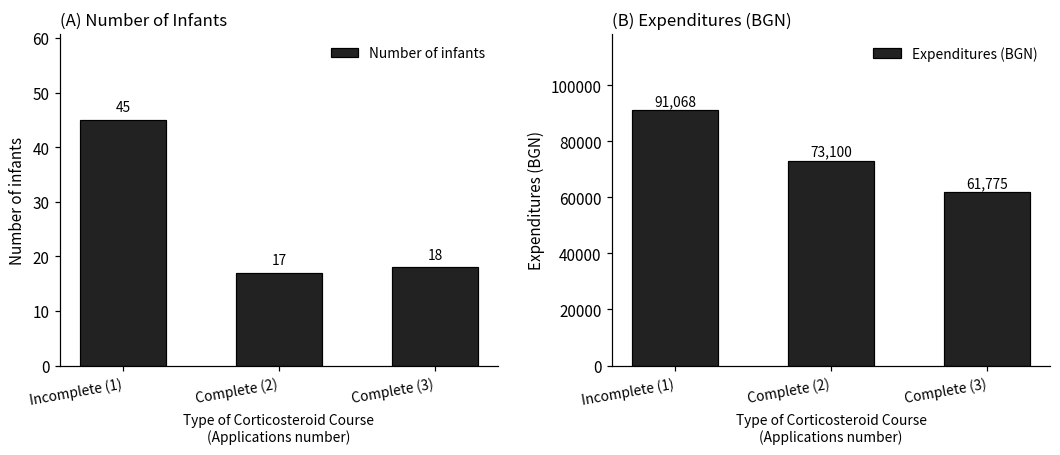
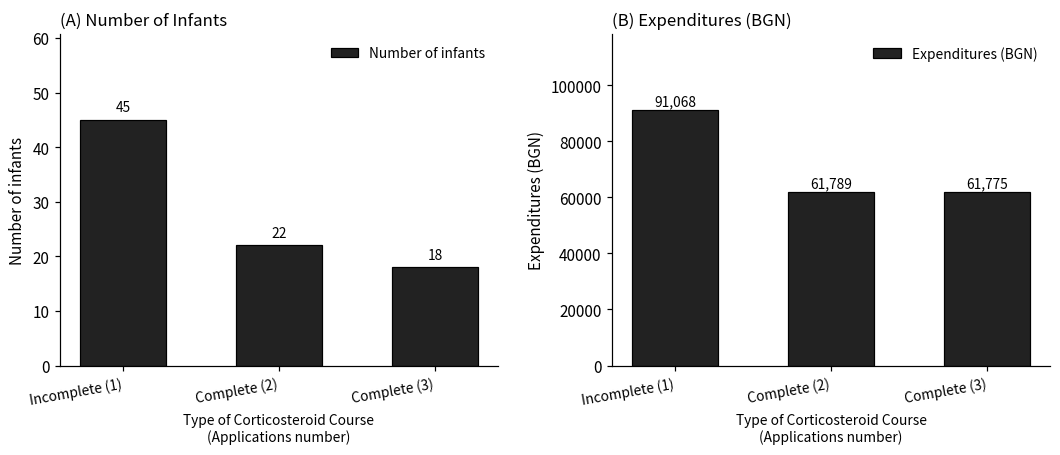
  {
    "(A) Number of Infants": {
      "Incomplete (1)": "45",
-     "Complete (2)": "17",
+     "Complete (2)": "22",
      "Complete (3)": "18"
    },
    "(B) Expenditures (BGN)": {
      "Incomplete (1)": "91,068",
-     "Complete (2)": "73,100",
+     "Complete (2)": "61,789",
      "Complete (3)": "61,775"
    }
  }
